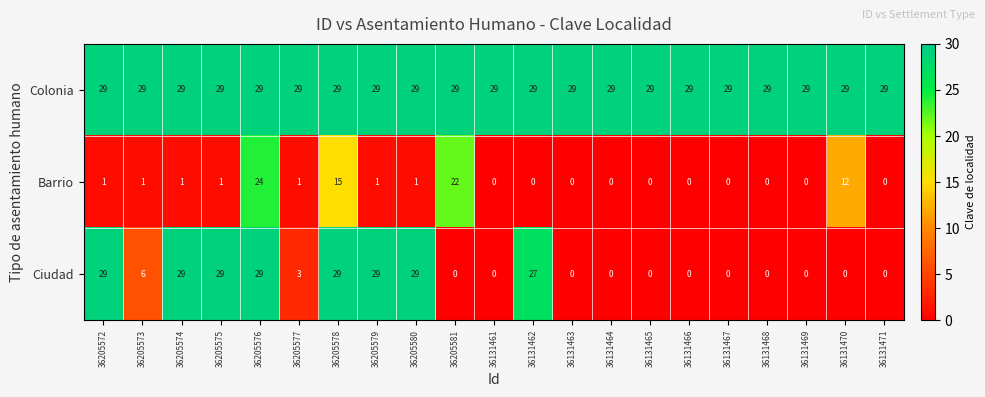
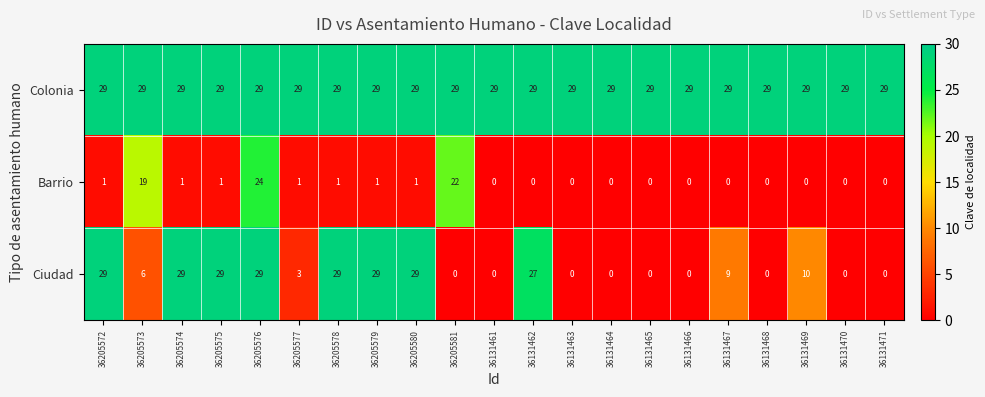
  {
    "Colonia": {
      "36205572": 29,
      "36205573": 29,
      "36205574": 29,
      "36205575": 29,
      "36205576": 29,
      "36205577": 29,
      "36205578": 29,
      "36205579": 29,
      "36205580": 29,
      "36205581": 29,
      "36131461": 29,
      "36131462": 29,
      "36131463": 29,
      "36131464": 29,
      "36131465": 29,
      "36131466": 29,
      "36131467": 29,
      "36131468": 29,
      "36131469": 29,
      "36131470": 29,
      "36131471": 29
    },
    "Barrio": {
      "36205572": 1,
-     "36205573": 1,
+     "36205573": 19,
      "36205574": 1,
      "36205575": 1,
      "36205576": 24,
      "36205577": 1,
-     "36205578": 15,
+     "36205578": 1,
      "36205579": 1,
      "36205580": 1,
      "36205581": 22,
      "36131461": 0,
      "36131462": 0,
      "36131463": 0,
      "36131464": 0,
      "36131465": 0,
      "36131466": 0,
      "36131467": 0,
      "36131468": 0,
      "36131469": 0,
-     "36131470": 12,
+     "36131470": 0,
      "36131471": 0
    },
    "Ciudad": {
      "36205572": 29,
      "36205573": 6,
      "36205574": 29,
      "36205575": 29,
      "36205576": 29,
      "36205577": 3,
      "36205578": 29,
      "36205579": 29,
      "36205580": 29,
      "36205581": 0,
      "36131461": 0,
      "36131462": 27,
      "36131463": 0,
      "36131464": 0,
      "36131465": 0,
      "36131466": 0,
-     "36131467": 0,
+     "36131467": 9,
      "36131468": 0,
-     "36131469": 0,
+     "36131469": 10,
      "36131470": 0,
      "36131471": 0
    }
  }
